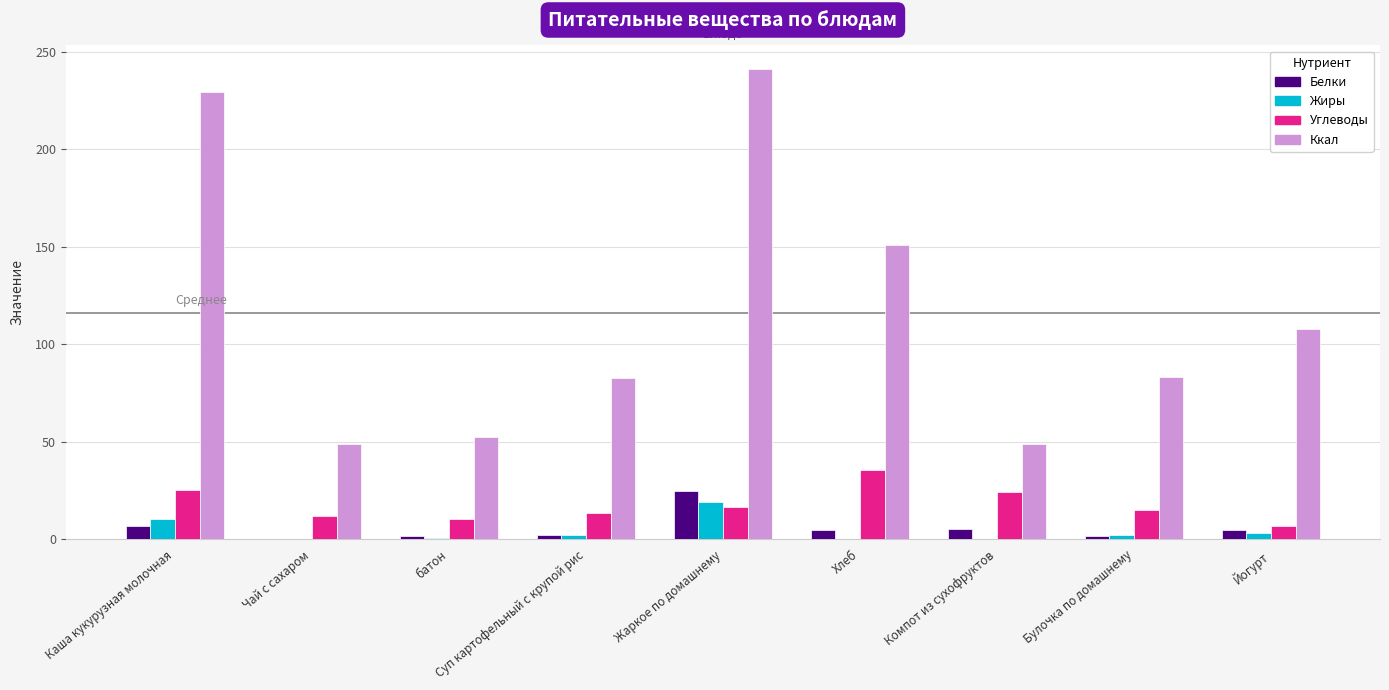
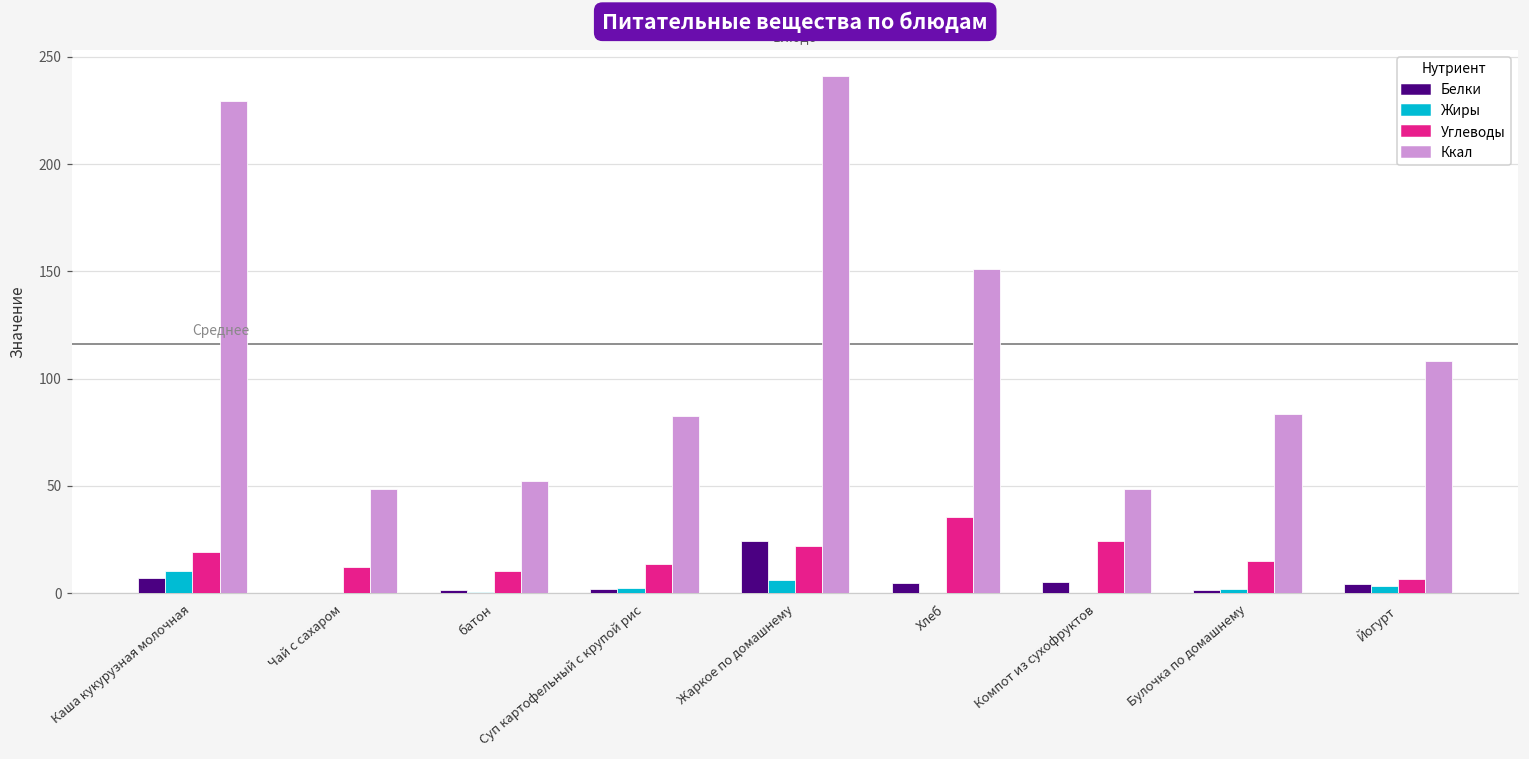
  {
    "Белки": {
      "Каша кукурузная молочная": 7,
      "батон": 2,
      "Суп картофельный с крупой рис": 2,
      "Жаркое по домашнему": 24,
      "Хлеб": 5,
      "Компот из сухофруктов": 5,
      "Булочка по домашнему": 2,
      "Йогурт": 5
    },
    "Жиры": {
      "Каша кукурузная молочная": 10,
      "Чай с сахаром": 0,
      "Суп картофельный с крупой рис": 2,
-     "Жаркое по домашнему": 19,
+     "Жаркое по домашнему": 6,
      "Хлеб": 0,
      "Компот из сухофруктов": 0,
      "Булочка по домашнему": 2,
      "Йогурт": 3
    },
    "Углеводы": {
-     "Каша кукурузная молочная": 25,
+     "Каша кукурузная молочная": 19,
      "Чай с сахаром": 12,
      "батон": 10,
      "Суп картофельный с крупой рис": 14,
-     "Жаркое по домашнему": 16,
+     "Жаркое по домашнему": 22,
      "Хлеб": 35,
      "Компот из сухофруктов": 24,
      "Булочка по домашнему": 15,
      "Йогурт": 7
    },
    "Ккал": {
      "Каша кукурузная молочная": 229,
      "Чай с сахаром": 49,
      "батон": 52,
      "Суп картофельный с крупой рис": 83,
      "Жаркое по домашнему": 241,
      "Хлеб": 151,
      "Компот из сухофруктов": 49,
      "Булочка по домашнему": 83,
      "Йогурт": 108
    }
  }
